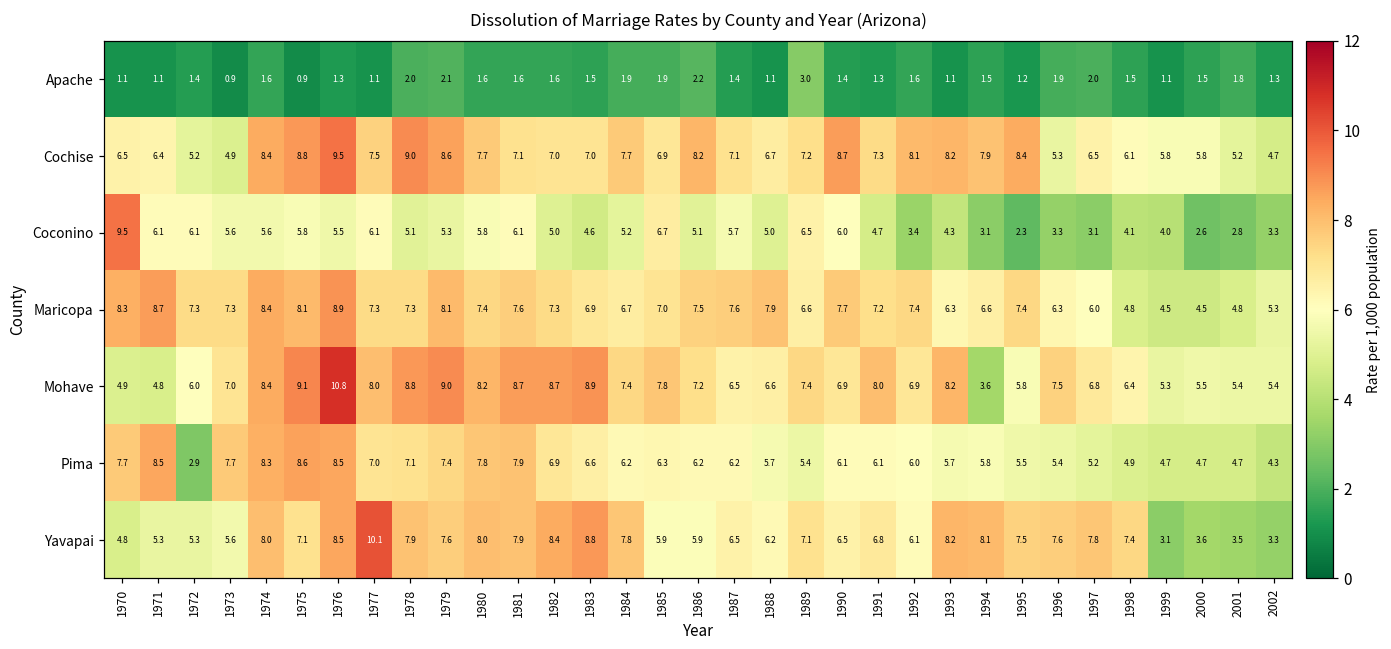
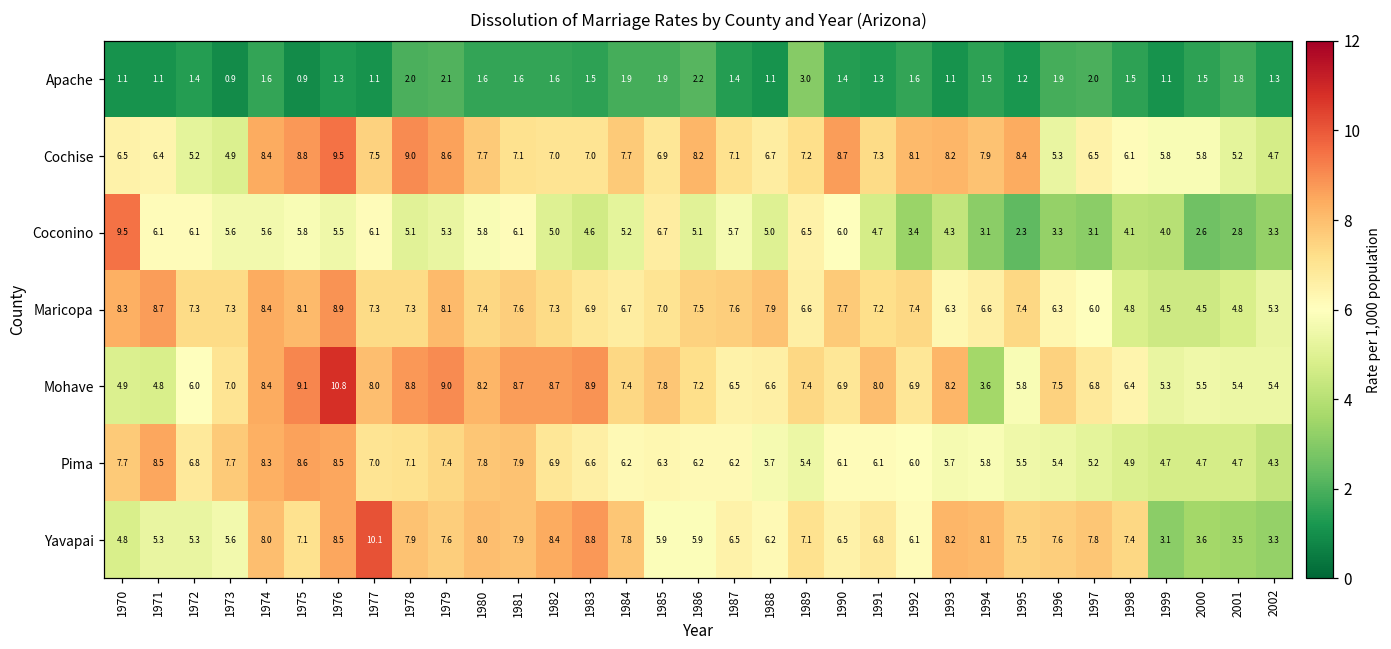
  {
    "Pima": {
      "1970": 7.7,
      "1971": 8.5,
-     "1972": 2.9,
+     "1972": 6.8,
      "1973": 7.7,
      "1974": 8.3,
      "1975": 8.6,
      "1976": 8.5,
      "1977": 7.0,
      "1978": 7.1,
      "1979": 7.4,
      "1980": 7.8,
      "1981": 7.9,
      "1982": 6.9,
      "1983": 6.6,
      "1984": 6.2,
      "1985": 6.3,
      "1986": 6.2,
      "1987": 6.2,
      "1988": 5.7,
      "1989": 5.4,
      "1990": 6.1,
      "1991": 6.1,
      "1992": 6.0,
      "1993": 5.7,
      "1994": 5.8,
      "1995": 5.5,
      "1996": 5.4,
      "1997": 5.2,
      "1998": 4.9,
      "1999": 4.7,
      "2000": 4.7,
      "2001": 4.7,
      "2002": 4.3
    }
  }
